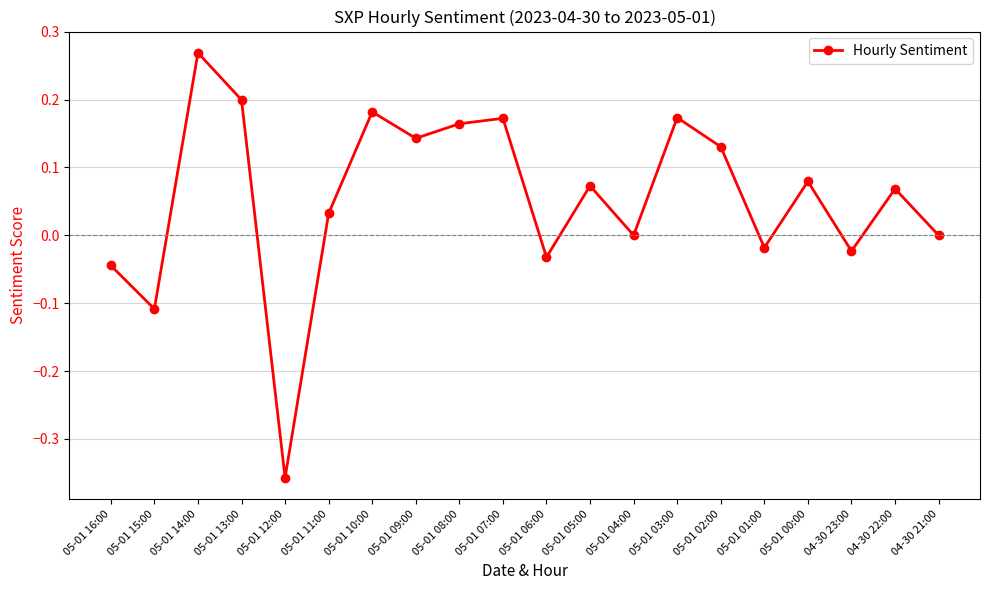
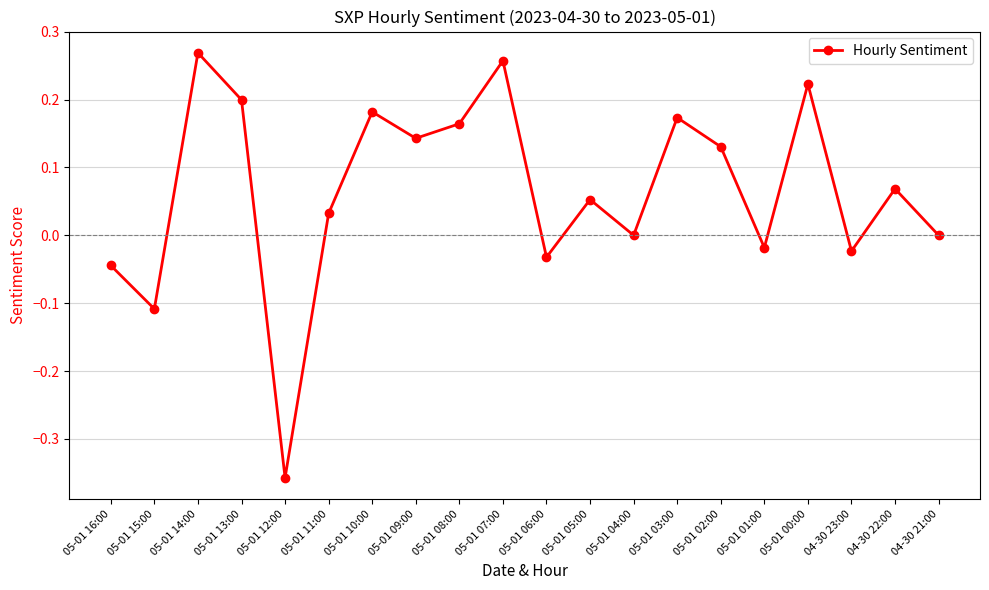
  {
    "05-01 16:00": -0.04,
    "05-01 15:00": -0.11,
    "05-01 14:00": 0.27,
    "05-01 13:00": 0.20,
    "05-01 12:00": -0.36,
    "05-01 11:00": 0.03,
    "05-01 10:00": 0.18,
    "05-01 09:00": 0.14,
    "05-01 08:00": 0.16,
-   "05-01 07:00": 0.17,
+   "05-01 07:00": 0.26,
    "05-01 06:00": -0.03,
-   "05-01 05:00": 0.07,
+   "05-01 05:00": 0.05,
    "05-01 04:00": 0.00,
    "05-01 03:00": 0.17,
    "05-01 02:00": 0.13,
    "05-01 01:00": -0.02,
-   "05-01 00:00": 0.08,
+   "05-01 00:00": 0.22,
    "04-30 23:00": -0.02,
    "04-30 22:00": 0.07,
    "04-30 21:00": 0.00
  }
